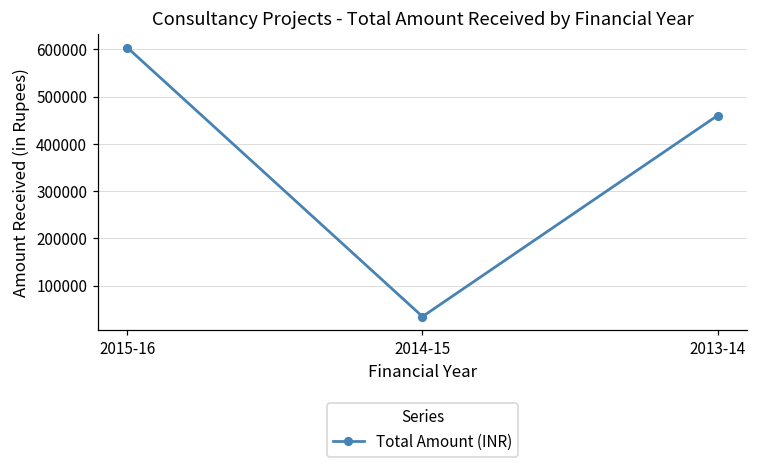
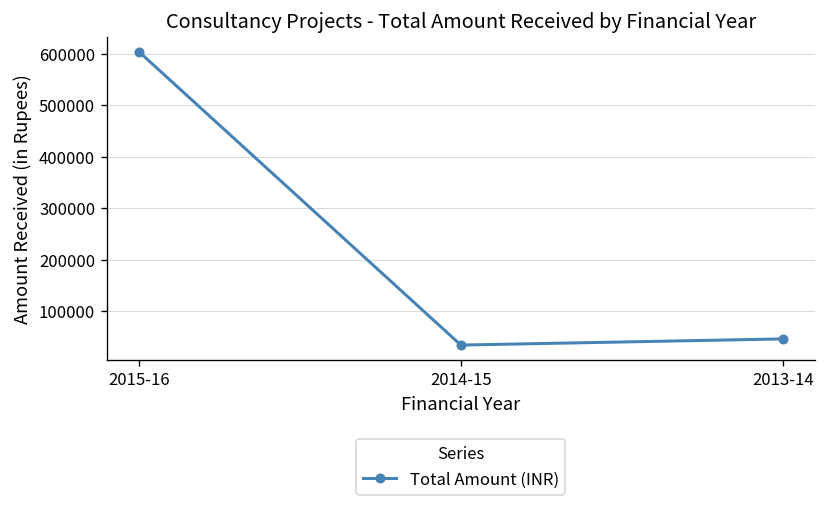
  {
    "2015-16": 600000,
    "2014-15": 30000,
-   "2013-14": 460000
+   "2013-14": 50000
  }
